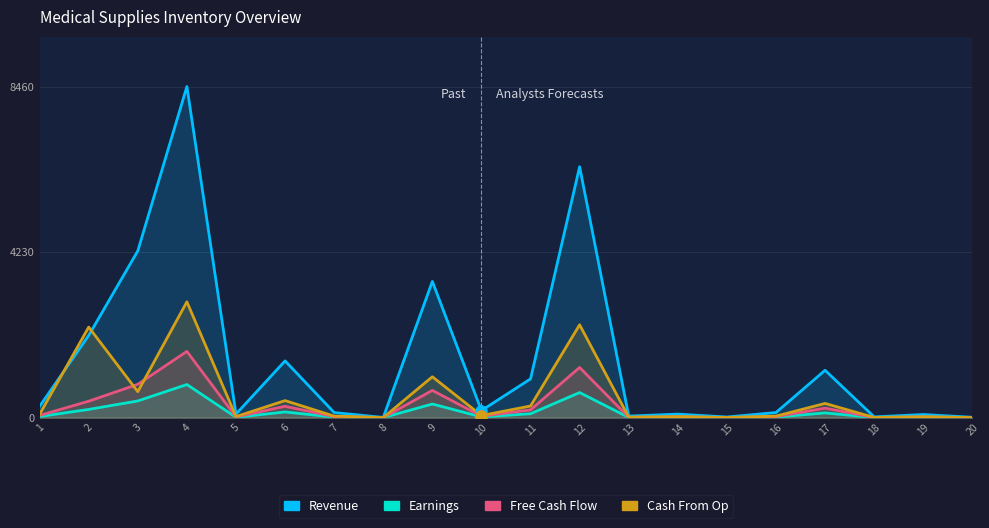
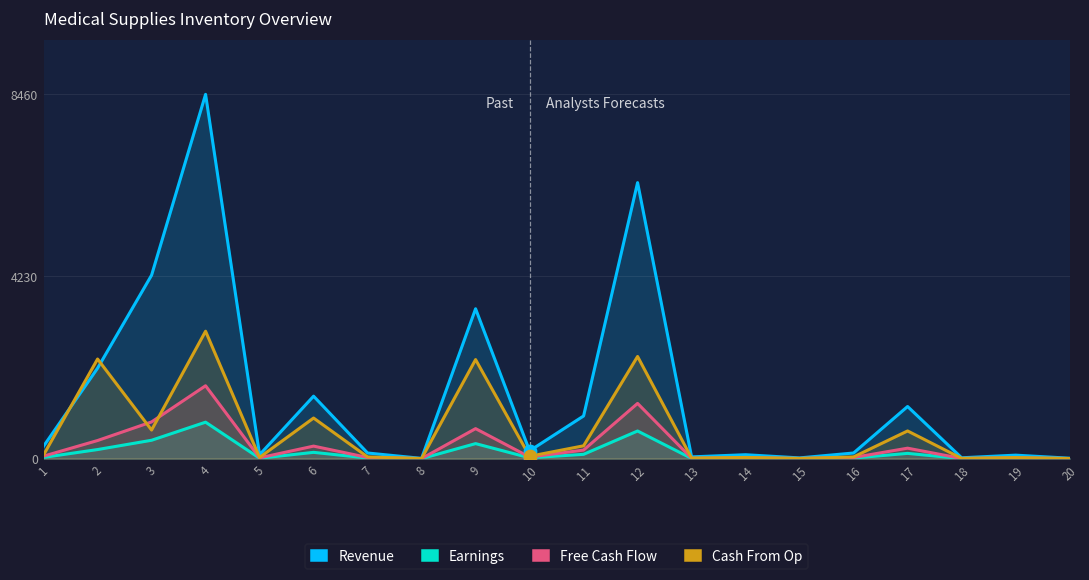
  {
    "Cash From Op": {
      "2": 2300,
      "3": 700,
      "4": 3000,
-     "6": 400,
-     "9": 1000,
+     "6": 900,
+     "9": 2300,
      "11": 300,
      "12": 2400,
-     "17": 400
+     "17": 600
    }
  }
